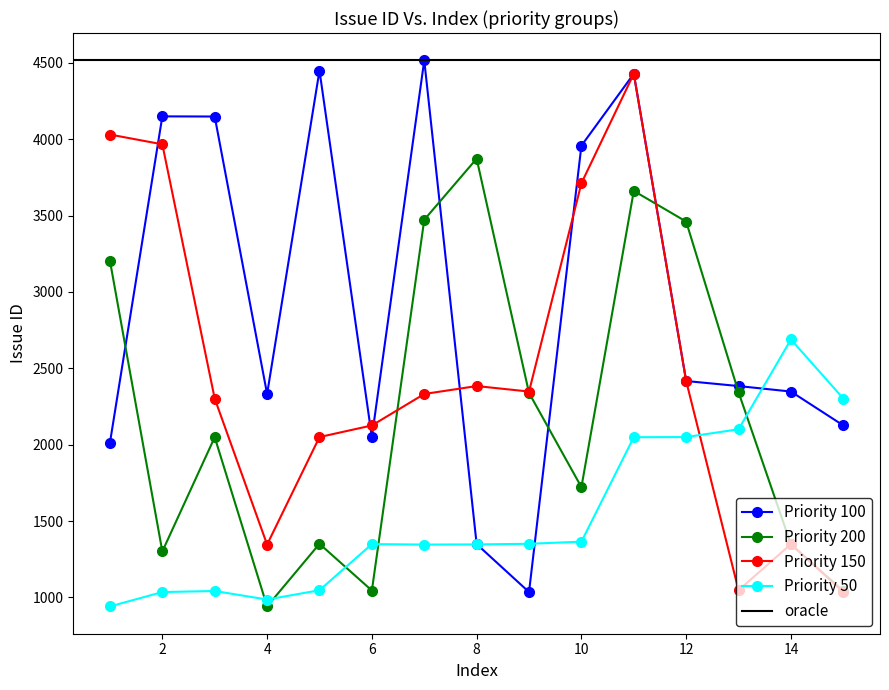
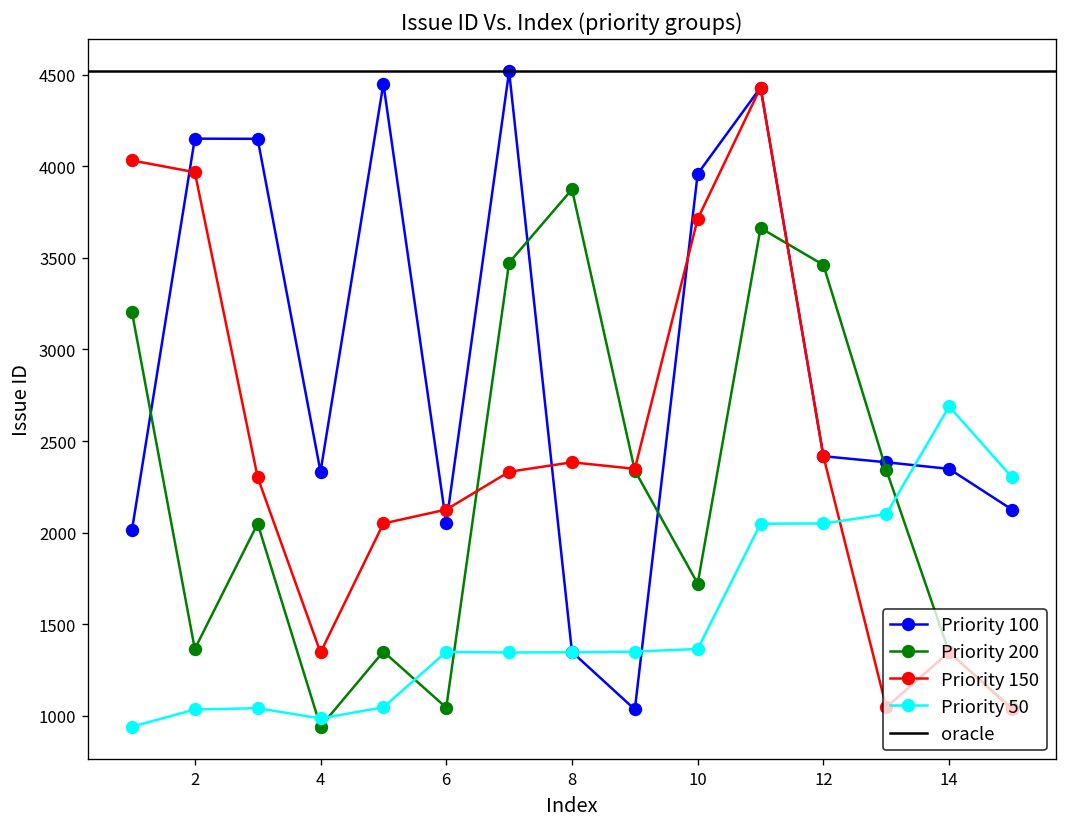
  {
    "Priority 100": {
      "2": 4150,
      "4": 2330,
      "6": 2050,
      "10": 3960,
      "14": 2350
    },
    "Priority 200": {
-     "2": 1300,
+     "2": 1370,
      "4": 940,
      "6": 1050,
      "8": 3870,
      "10": 1720,
      "12": 3460
    },
    "Priority 150": {
      "2": 3970,
      "4": 1350,
      "6": 2130,
      "8": 2380,
      "10": 3710
    },
    "Priority 50": {
      "2": 1040,
      "4": 990,
      "6": 1350,
      "10": 1370,
      "12": 2050,
      "14": 2690
    }
  }
